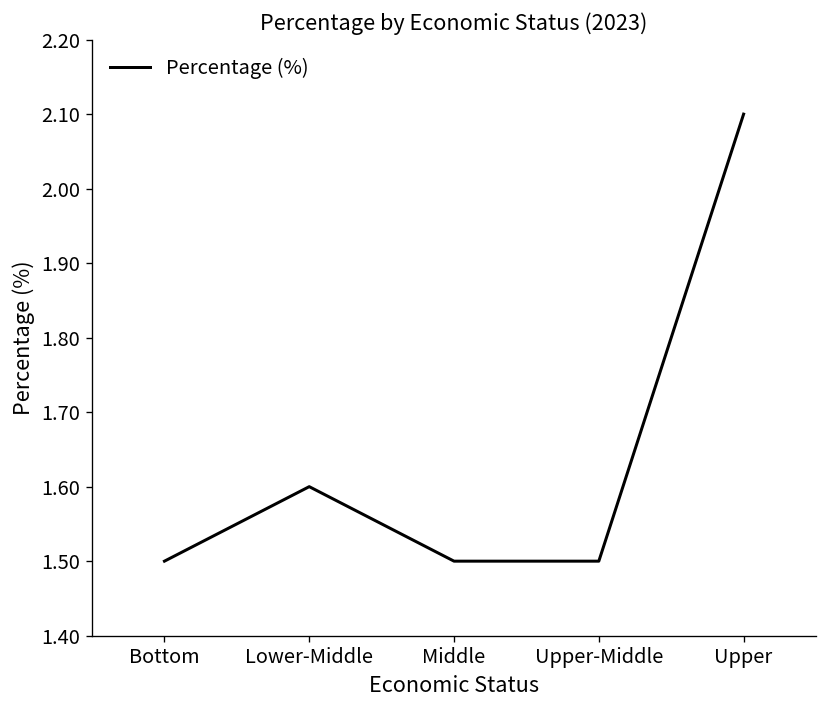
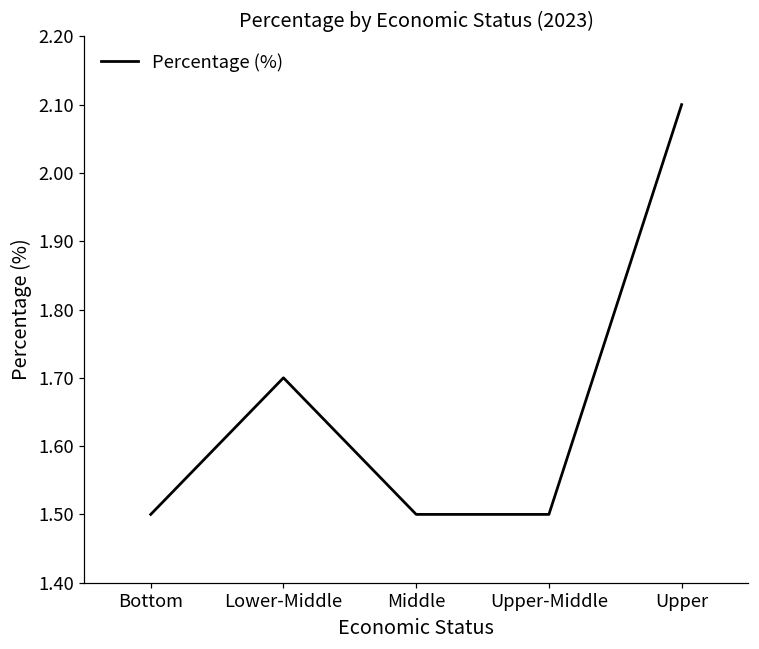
  {
    "Bottom": 1.5,
-   "Lower-Middle": 1.6,
+   "Lower-Middle": 1.7,
    "Middle": 1.5,
    "Upper-Middle": 1.5,
    "Upper": 2.1
  }
